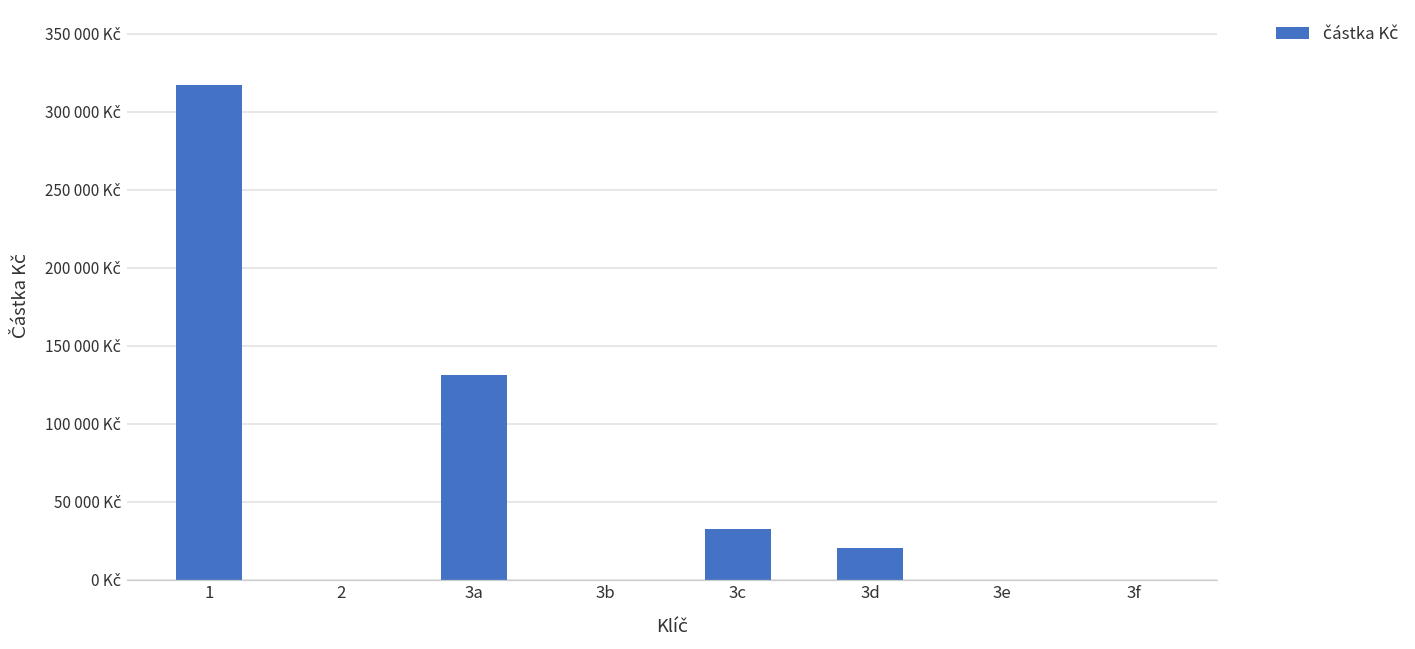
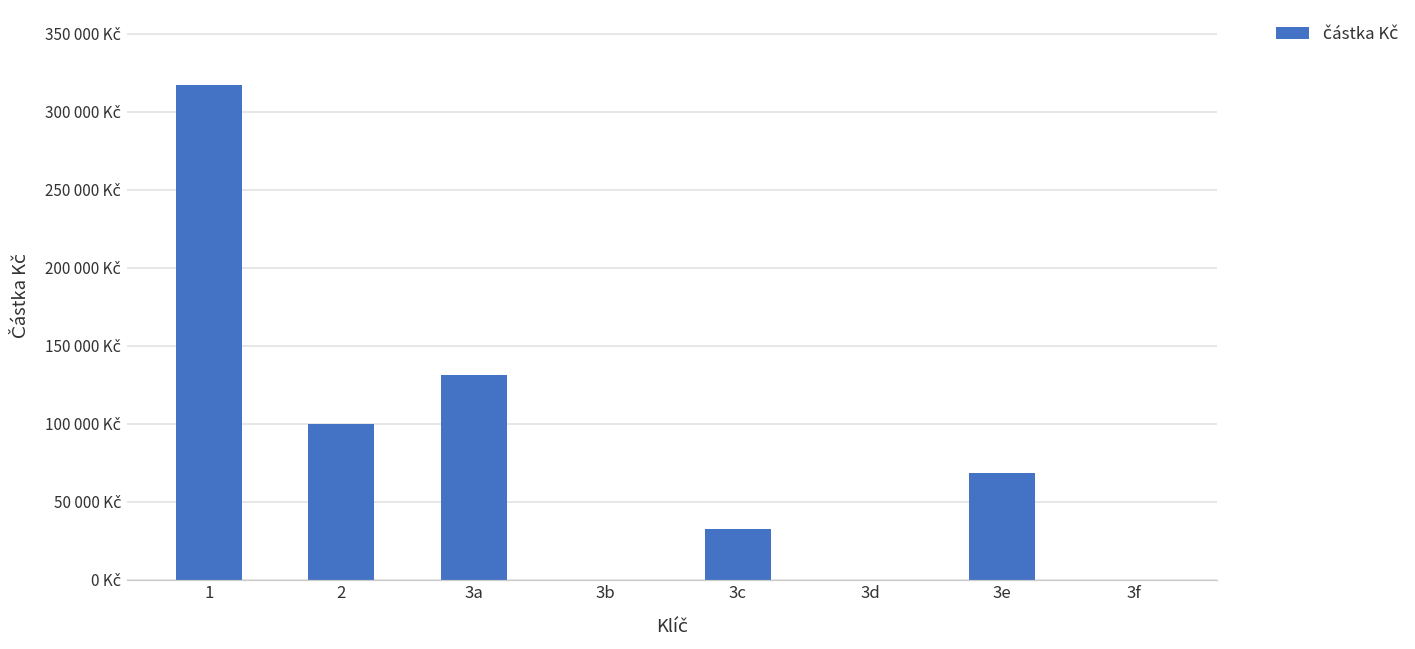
  {
    "1": "317000 Kč",
-   "2": "0 Kč",
+   "2": "100000 Kč",
    "3a": "131000 Kč",
    "3b": "0 Kč",
    "3c": "33000 Kč",
-   "3d": "21000 Kč",
-   "3e": "0 Kč",
+   "3d": "0 Kč",
+   "3e": "68000 Kč",
    "3f": "0 Kč"
  }
